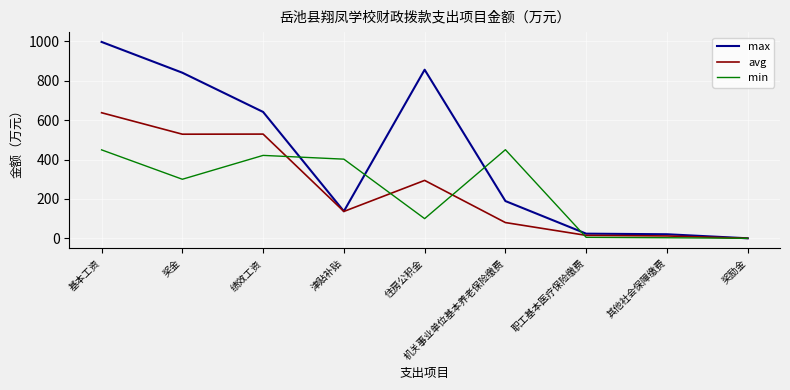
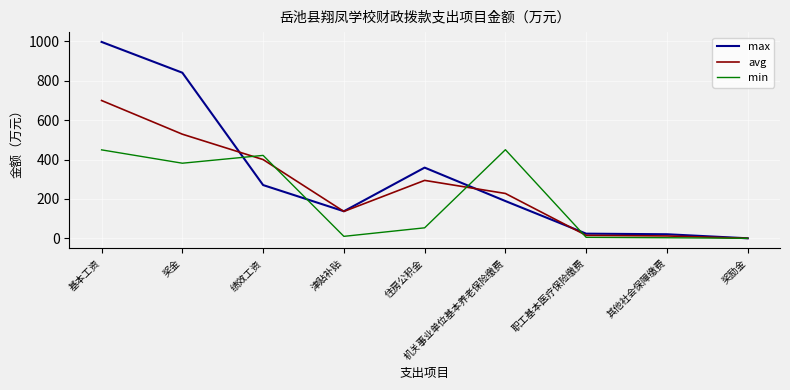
  {
    "max": {
      "基本工资": 1000,
      "奖金": 840,
-     "绩效工资": 640,
-     "住房公积金": 860,
+     "绩效工资": 270,
+     "住房公积金": 360,
      "机关事业单位基本养老保险缴费": 190
    },
    "avg": {
-     "基本工资": 640,
+     "基本工资": 700,
      "奖金": 530,
-     "绩效工资": 530,
+     "绩效工资": 400,
      "住房公积金": 290,
-     "机关事业单位基本养老保险缴费": 80
+     "机关事业单位基本养老保险缴费": 230
    },
    "min": {
      "基本工资": 450,
-     "奖金": 300,
+     "奖金": 380,
      "绩效工资": 420,
-     "津贴补贴": 400,
-     "住房公积金": 100,
+     "津贴补贴": 10,
+     "住房公积金": 50,
      "机关事业单位基本养老保险缴费": 450
    }
  }
